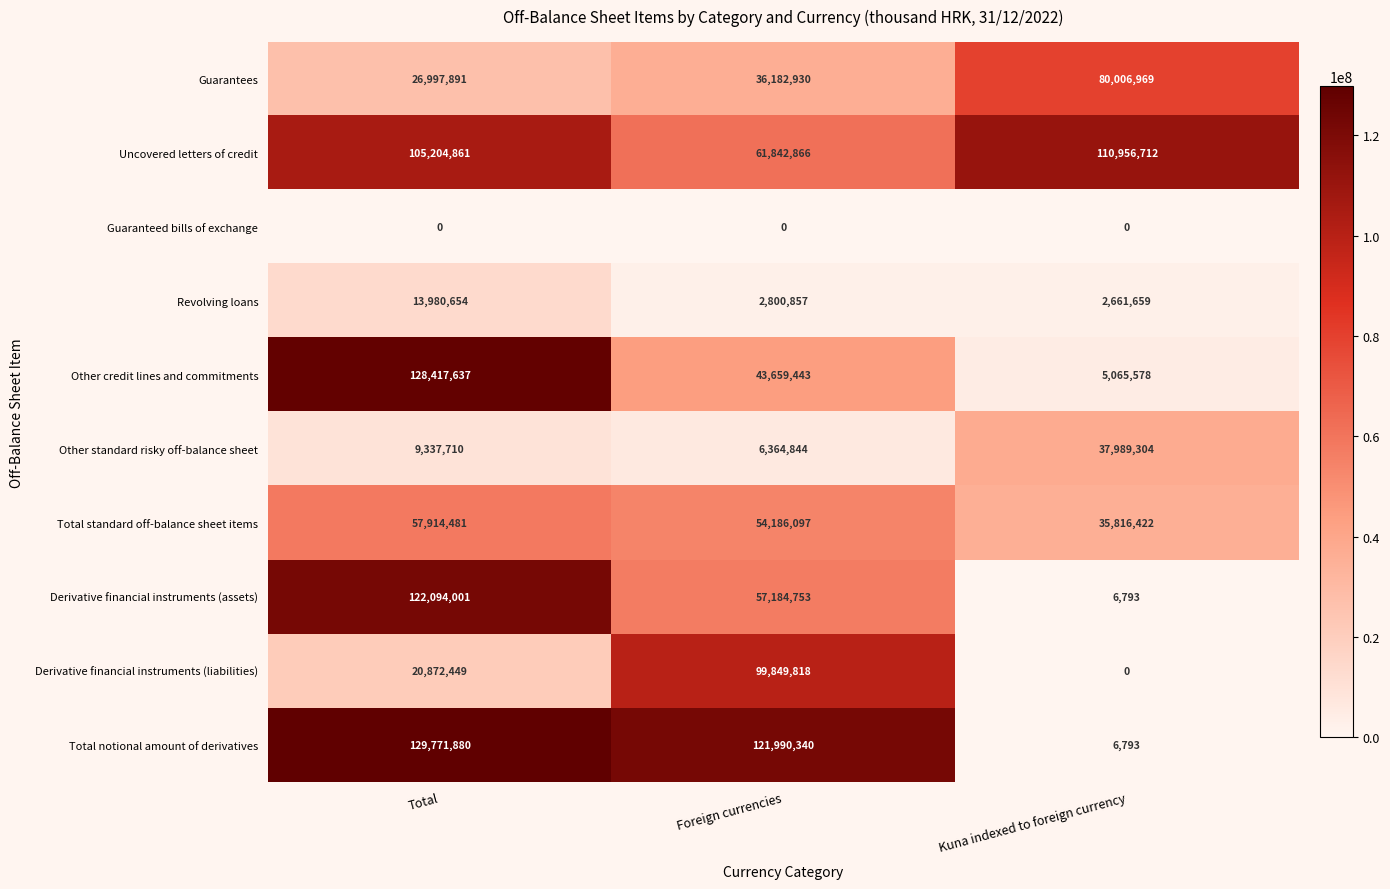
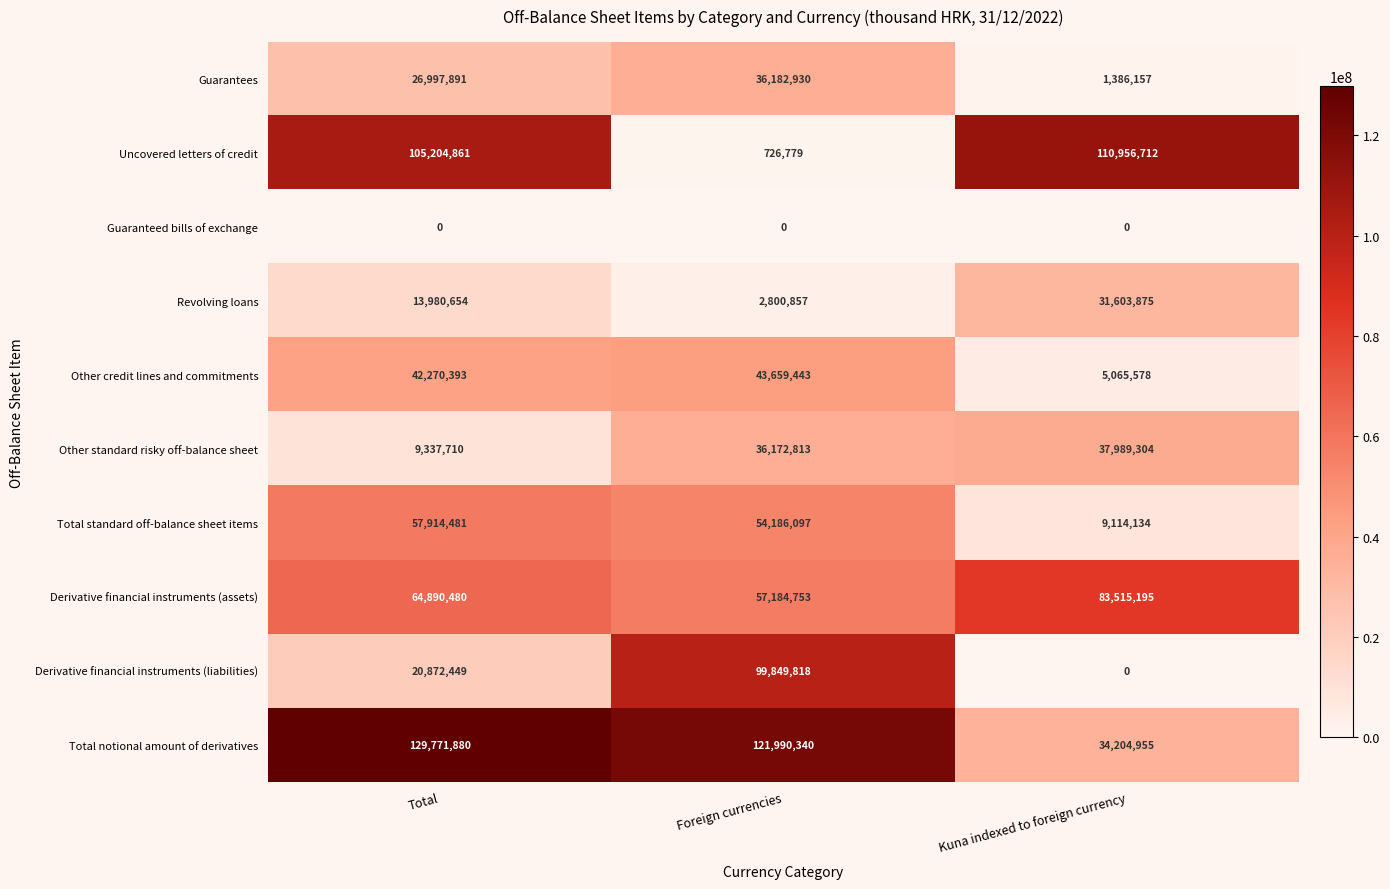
  {
    "Guarantees": {
      "Total": "26,997,891",
      "Foreign currencies": "36,182,930",
-     "Kuna indexed to foreign currency": "80,006,969"
+     "Kuna indexed to foreign currency": "1,386,157"
    },
    "Uncovered letters of credit": {
      "Total": "105,204,861",
-     "Foreign currencies": "61,842,866",
+     "Foreign currencies": "726,779",
      "Kuna indexed to foreign currency": "110,956,712"
    },
    "Guaranteed bills of exchange": {
      "Total": "0",
      "Foreign currencies": "0",
      "Kuna indexed to foreign currency": "0"
    },
    "Revolving loans": {
      "Total": "13,980,654",
      "Foreign currencies": "2,800,857",
-     "Kuna indexed to foreign currency": "2,661,659"
+     "Kuna indexed to foreign currency": "31,603,875"
    },
    "Other credit lines and commitments": {
-     "Total": "128,417,637",
+     "Total": "42,270,393",
      "Foreign currencies": "43,659,443",
      "Kuna indexed to foreign currency": "5,065,578"
    },
    "Other standard risky off-balance sheet": {
      "Total": "9,337,710",
-     "Foreign currencies": "6,364,844",
+     "Foreign currencies": "36,172,813",
      "Kuna indexed to foreign currency": "37,989,304"
    },
    "Total standard off-balance sheet items": {
      "Total": "57,914,481",
      "Foreign currencies": "54,186,097",
-     "Kuna indexed to foreign currency": "35,816,422"
+     "Kuna indexed to foreign currency": "9,114,134"
    },
    "Derivative financial instruments (assets)": {
-     "Total": "122,094,001",
+     "Total": "64,890,480",
      "Foreign currencies": "57,184,753",
-     "Kuna indexed to foreign currency": "6,793"
+     "Kuna indexed to foreign currency": "83,515,195"
    },
    "Derivative financial instruments (liabilities)": {
      "Total": "20,872,449",
      "Foreign currencies": "99,849,818",
      "Kuna indexed to foreign currency": "0"
    },
    "Total notional amount of derivatives": {
      "Total": "129,771,880",
      "Foreign currencies": "121,990,340",
-     "Kuna indexed to foreign currency": "6,793"
+     "Kuna indexed to foreign currency": "34,204,955"
    }
  }
